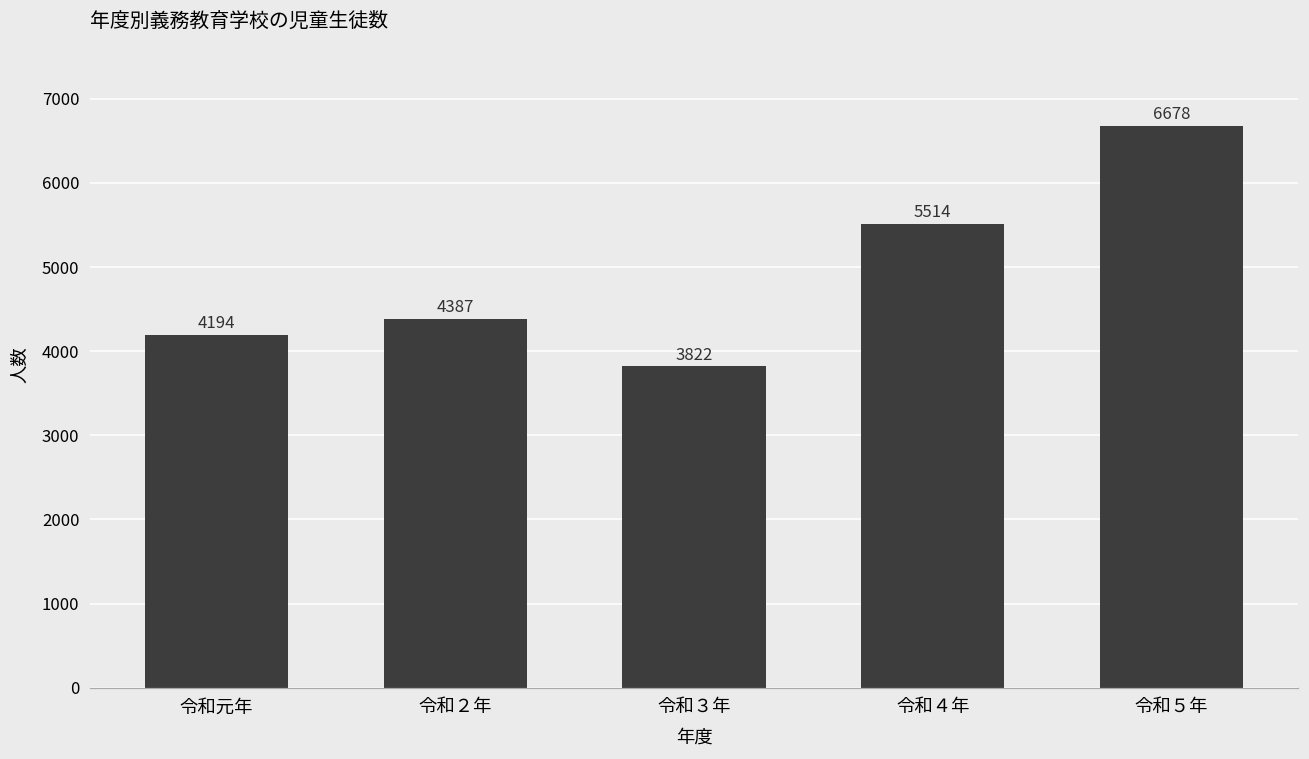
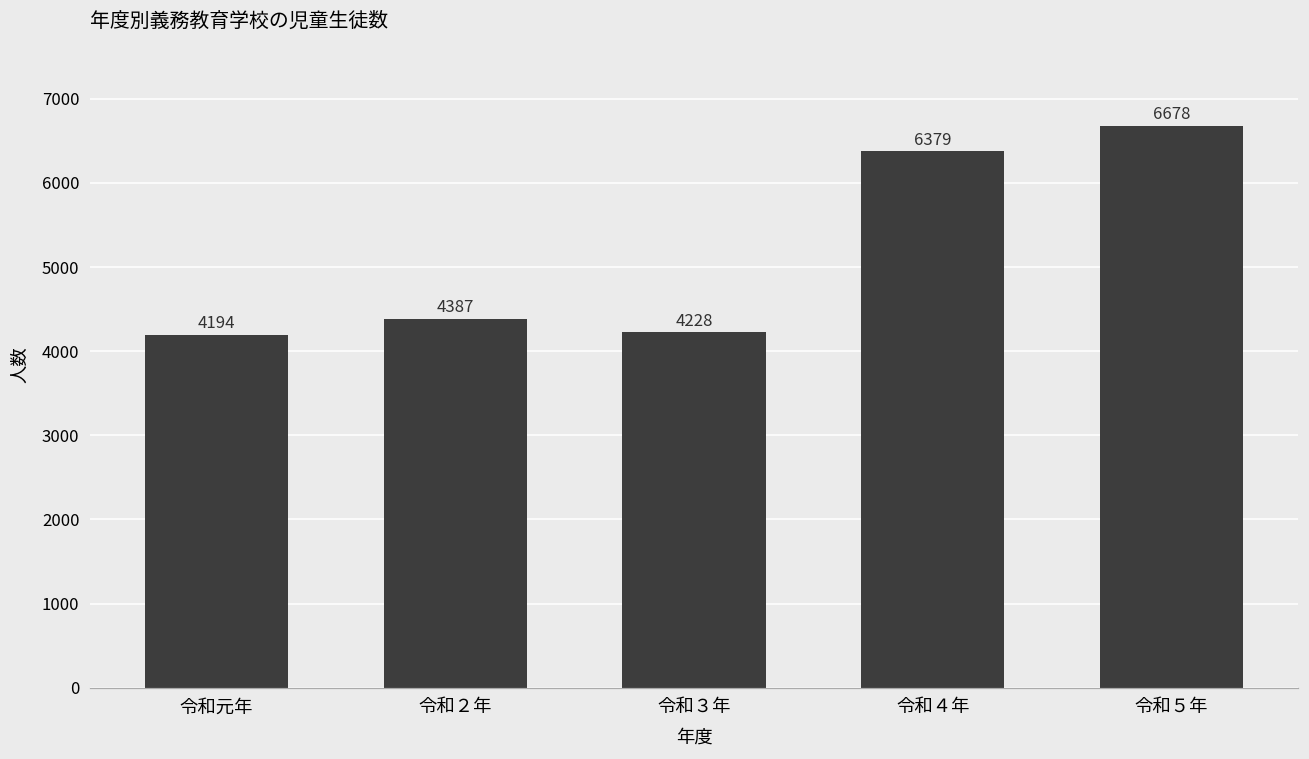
  {
    "令和元年": 4194,
    "令和２年": 4387,
-   "令和３年": 3822,
-   "令和４年": 5514,
+   "令和３年": 4228,
+   "令和４年": 6379,
    "令和５年": 6678
  }
